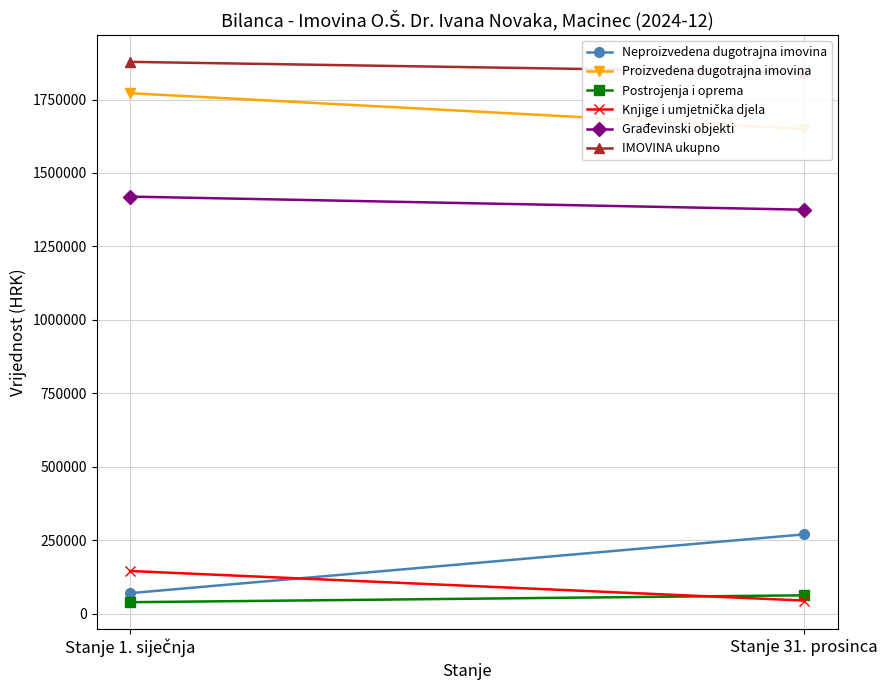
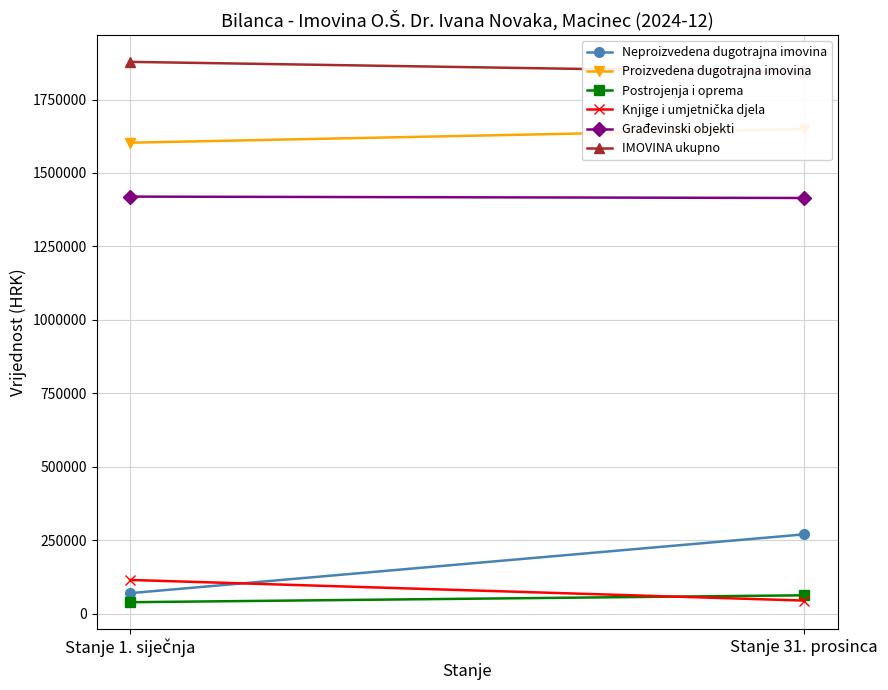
  {
    "Neproizvedena dugotrajna imovina": {
      "Stanje 1. siječnja": 70000,
      "Stanje 31. prosinca": 270000
    },
    "Proizvedena dugotrajna imovina": {
-     "Stanje 1. siječnja": 1770000
+     "Stanje 1. siječnja": 1600000
    },
    "Postrojenja i oprema": {
      "Stanje 1. siječnja": 40000,
      "Stanje 31. prosinca": 60000
    },
    "Knjige i umjetnička djela": {
-     "Stanje 1. siječnja": 140000,
+     "Stanje 1. siječnja": 110000,
      "Stanje 31. prosinca": 40000
    },
    "Građevinski objekti": {
      "Stanje 1. siječnja": 1420000,
-     "Stanje 31. prosinca": 1370000
+     "Stanje 31. prosinca": 1410000
    },
    "IMOVINA ukupno": {
      "Stanje 1. siječnja": 1880000
    }
  }
